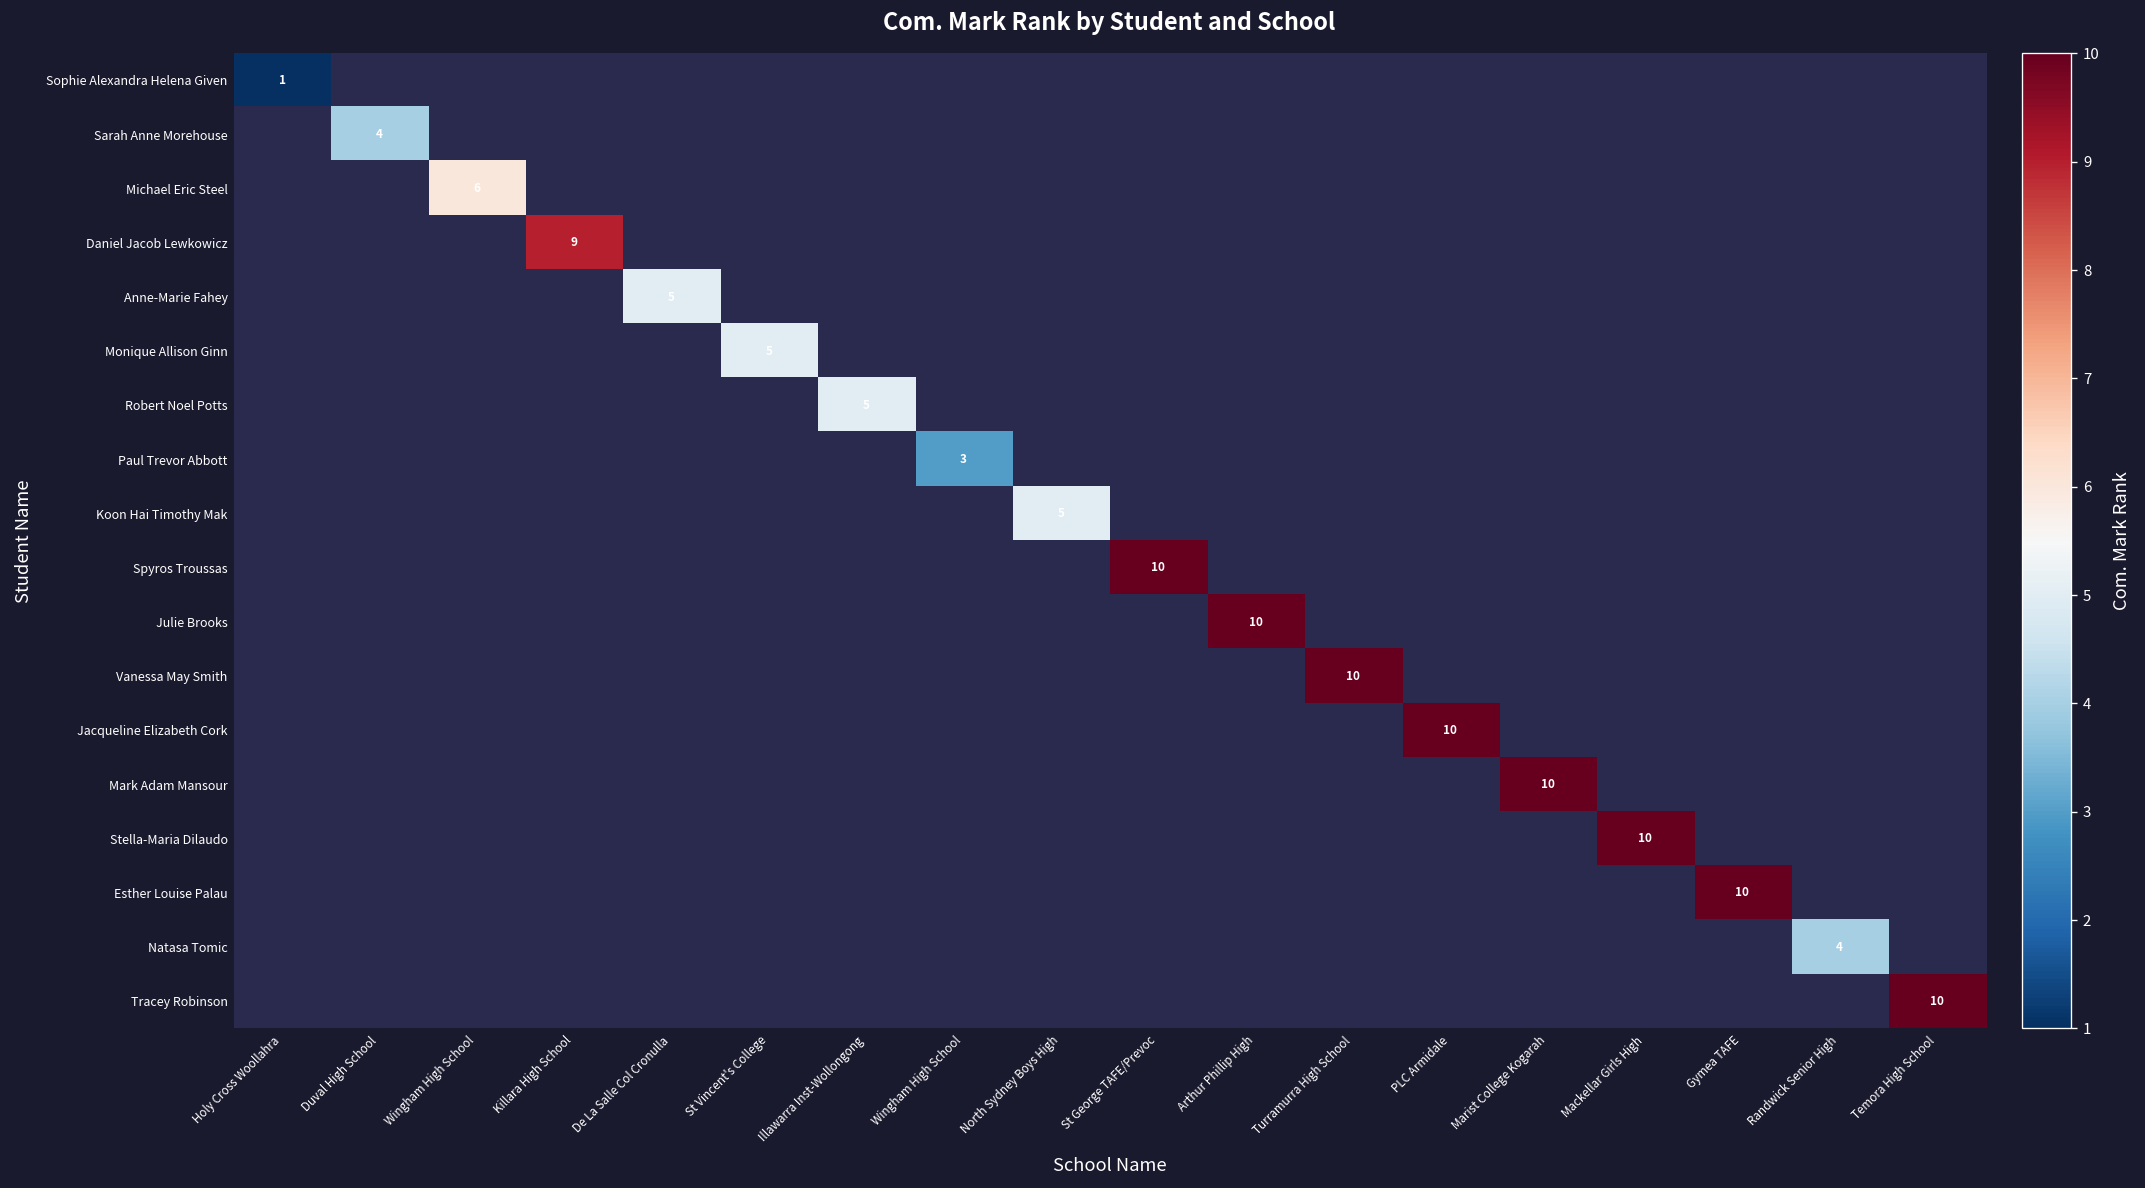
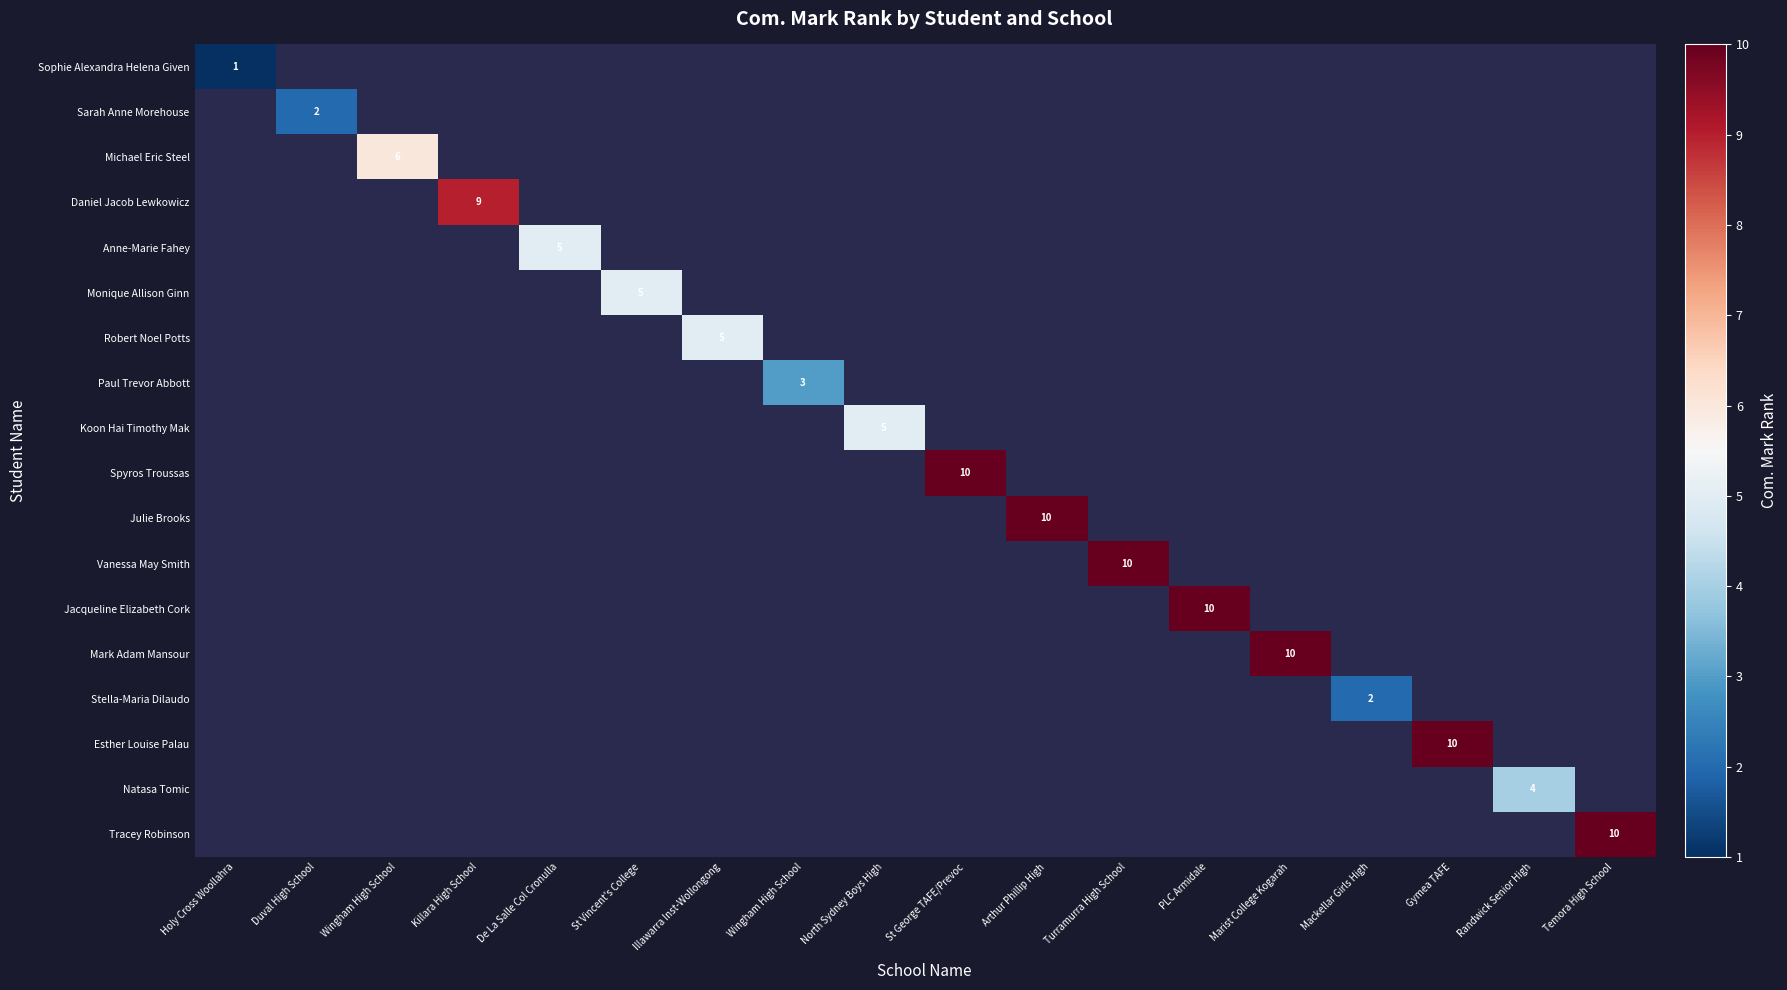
  {
    "Sophie Alexandra Helena Given": {
      "Holy Cross Woollahra": 1
    },
    "Sarah Anne Morehouse": {
-     "Duval High School": 4
+     "Duval High School": 2
    },
    "Daniel Jacob Lewkowicz": {
      "Killara High School": 9
    },
    "Paul Trevor Abbott": {
      "Wingham High School": 3
    },
    "Spyros Troussas": {
      "St George TAFE/Prevoc": 10
    },
    "Julie Brooks": {
      "Arthur Phillip High": 10
    },
    "Vanessa May Smith": {
      "Turramurra High School": 10
    },
    "Jacqueline Elizabeth Cork": {
      "PLC Armidale": 10
    },
    "Mark Adam Mansour": {
      "Marist College Kogarah": 10
    },
    "Stella-Maria Dilaudo": {
-     "Mackellar Girls High": 10
+     "Mackellar Girls High": 2
    },
    "Esther Louise Palau": {
      "Gymea TAFE": 10
    },
    "Natasa Tomic": {
      "Randwick Senior High": 4
    },
    "Tracey Robinson": {
      "Temora High School": 10
    }
  }
